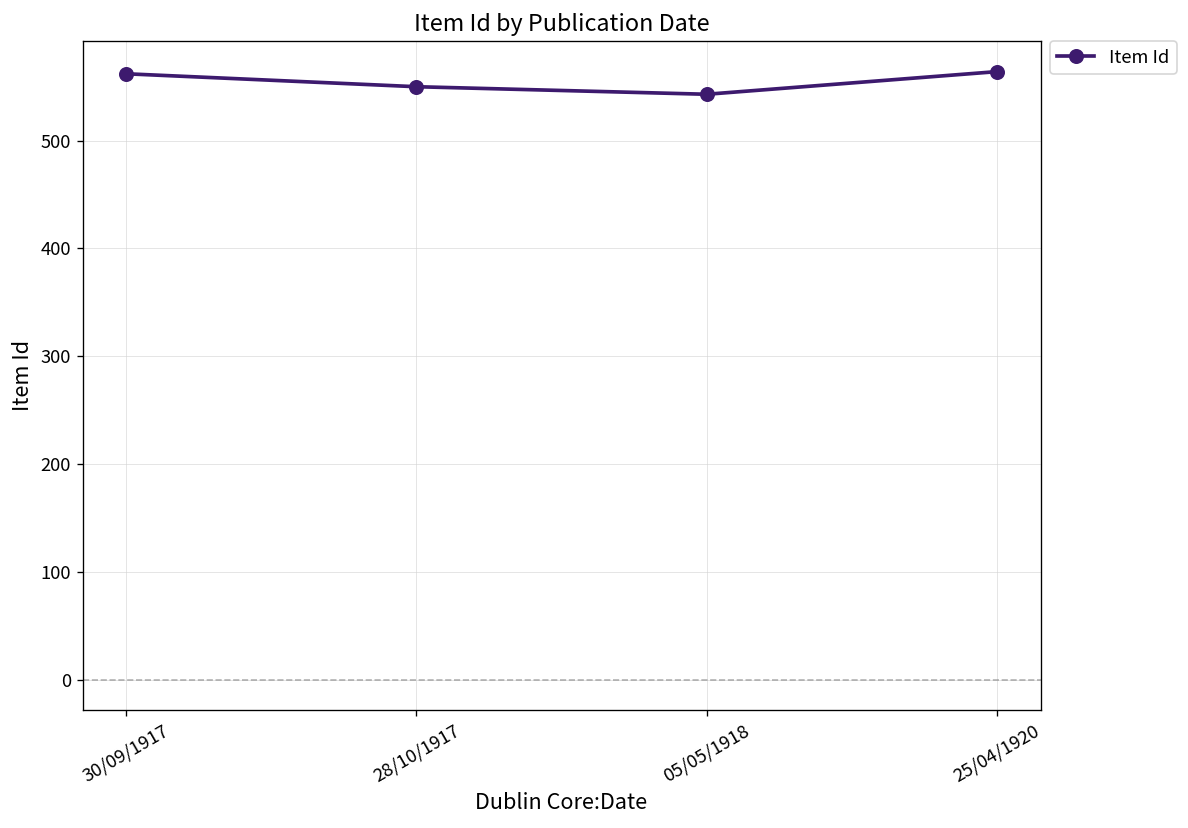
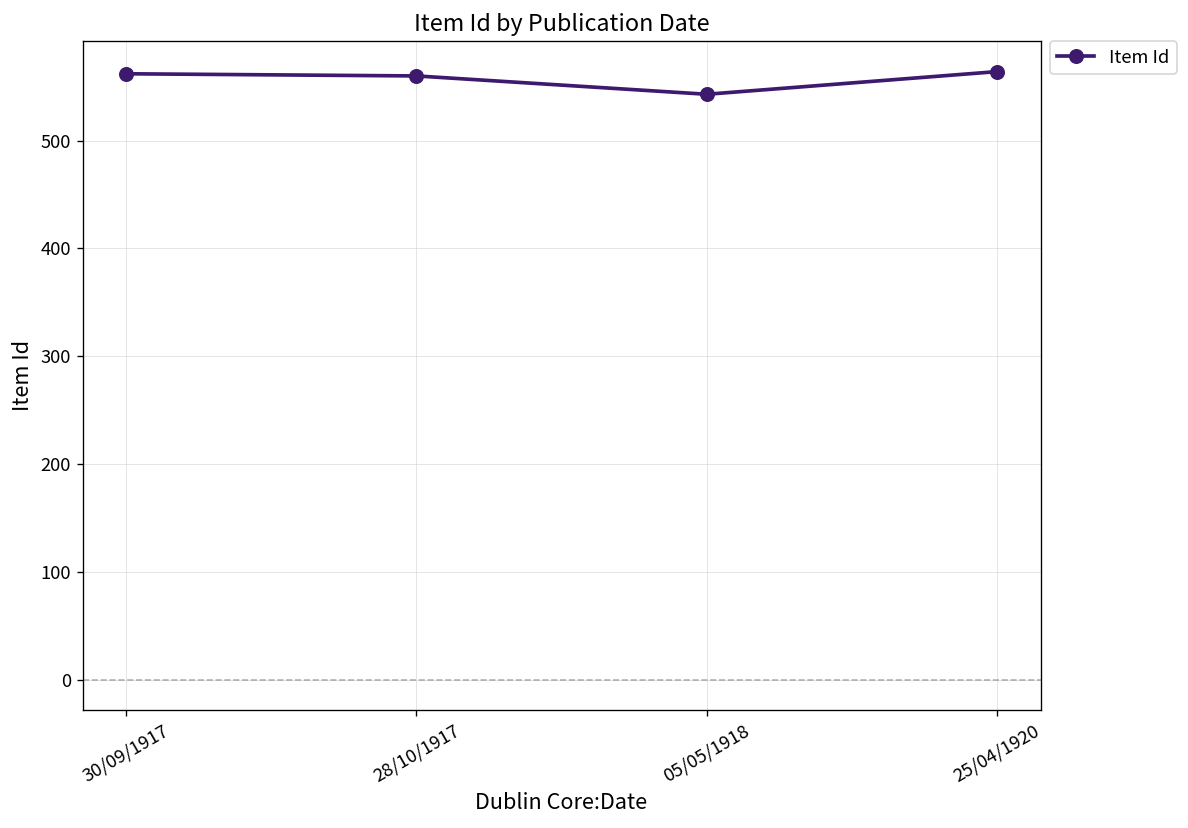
  {
    "30/09/1917": 560,
-   "28/10/1917": 550,
+   "28/10/1917": 560,
    "05/05/1918": 540,
    "25/04/1920": 560
  }
